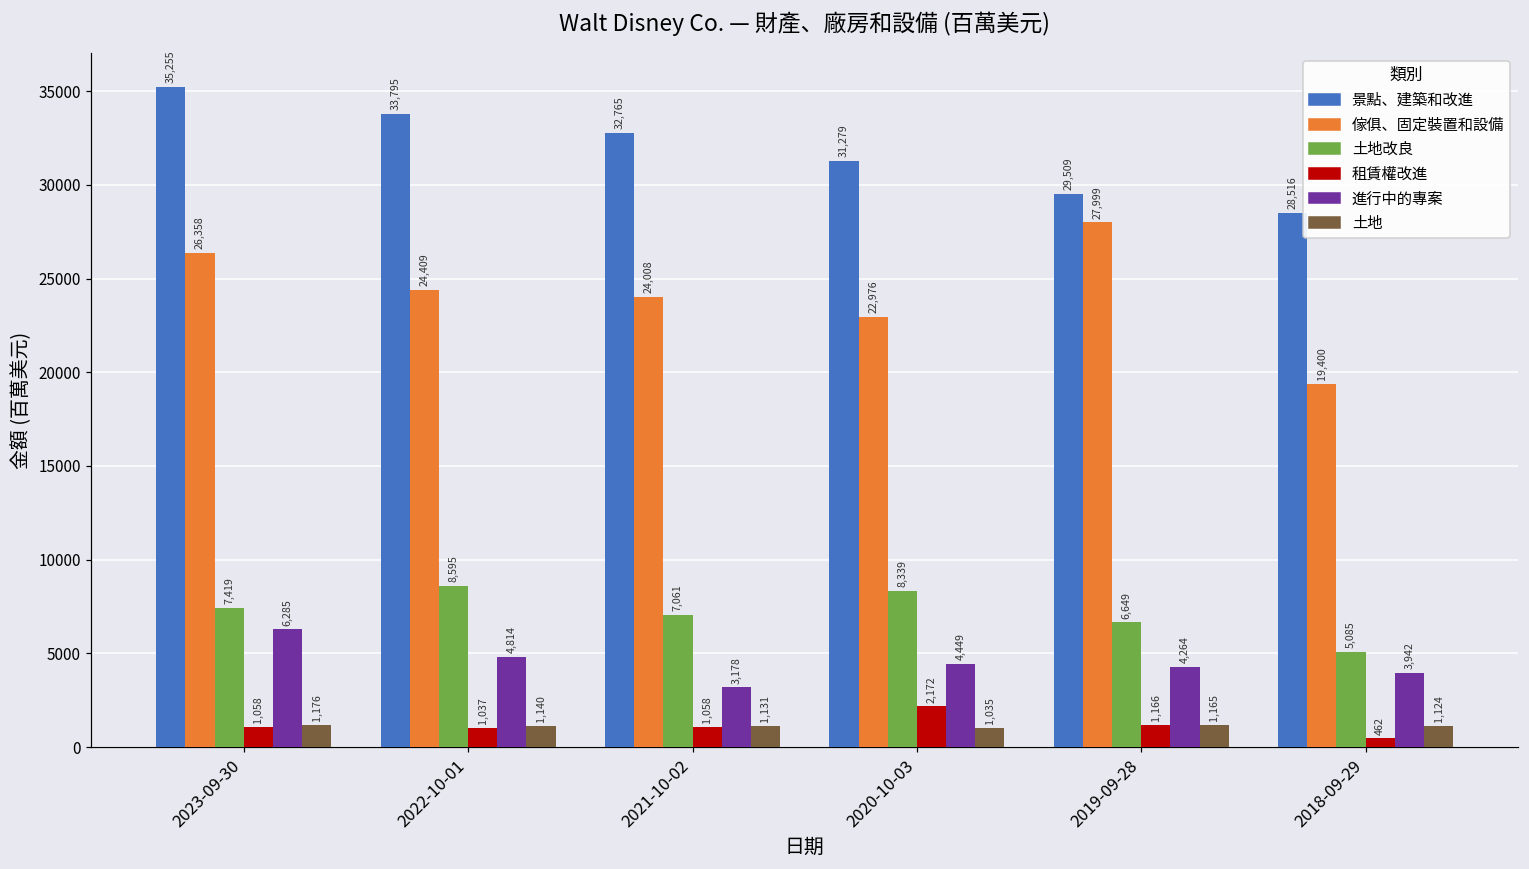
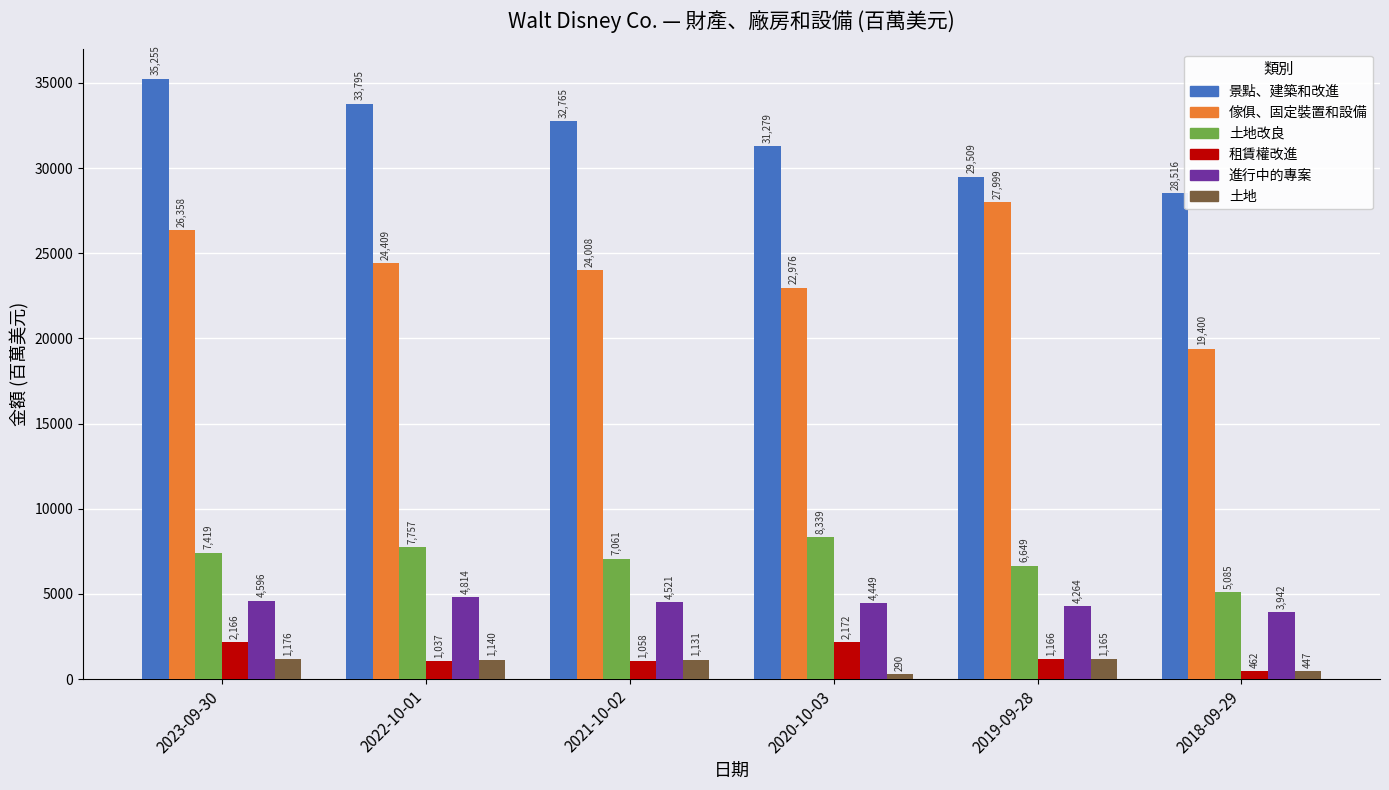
  {
    "景點、建築和改進": {
      "2023-09-30": "35,255",
      "2022-10-01": "33,795",
      "2021-10-02": "32,765",
      "2020-10-03": "31,279",
      "2019-09-28": "29,509",
      "2018-09-29": "28,516"
    },
    "傢俱、固定裝置和設備": {
      "2023-09-30": "26,358",
      "2022-10-01": "24,409",
      "2021-10-02": "24,008",
      "2020-10-03": "22,976",
      "2019-09-28": "27,999",
      "2018-09-29": "19,400"
    },
    "土地改良": {
      "2023-09-30": "7,419",
-     "2022-10-01": "8,595",
+     "2022-10-01": "7,757",
      "2021-10-02": "7,061",
      "2020-10-03": "8,339",
      "2019-09-28": "6,649",
      "2018-09-29": "5,085"
    },
    "租賃權改進": {
-     "2023-09-30": "1,058",
+     "2023-09-30": "2,166",
      "2022-10-01": "1,037",
      "2021-10-02": "1,058",
      "2020-10-03": "2,172",
      "2019-09-28": "1,166",
      "2018-09-29": "462"
    },
    "進行中的專案": {
-     "2023-09-30": "6,285",
+     "2023-09-30": "4,596",
      "2022-10-01": "4,814",
-     "2021-10-02": "3,178",
+     "2021-10-02": "4,521",
      "2020-10-03": "4,449",
      "2019-09-28": "4,264",
      "2018-09-29": "3,942"
    },
    "土地": {
      "2023-09-30": "1,176",
      "2022-10-01": "1,140",
      "2021-10-02": "1,131",
-     "2020-10-03": "1,035",
+     "2020-10-03": "290",
      "2019-09-28": "1,165",
-     "2018-09-29": "1,124"
+     "2018-09-29": "447"
    }
  }
